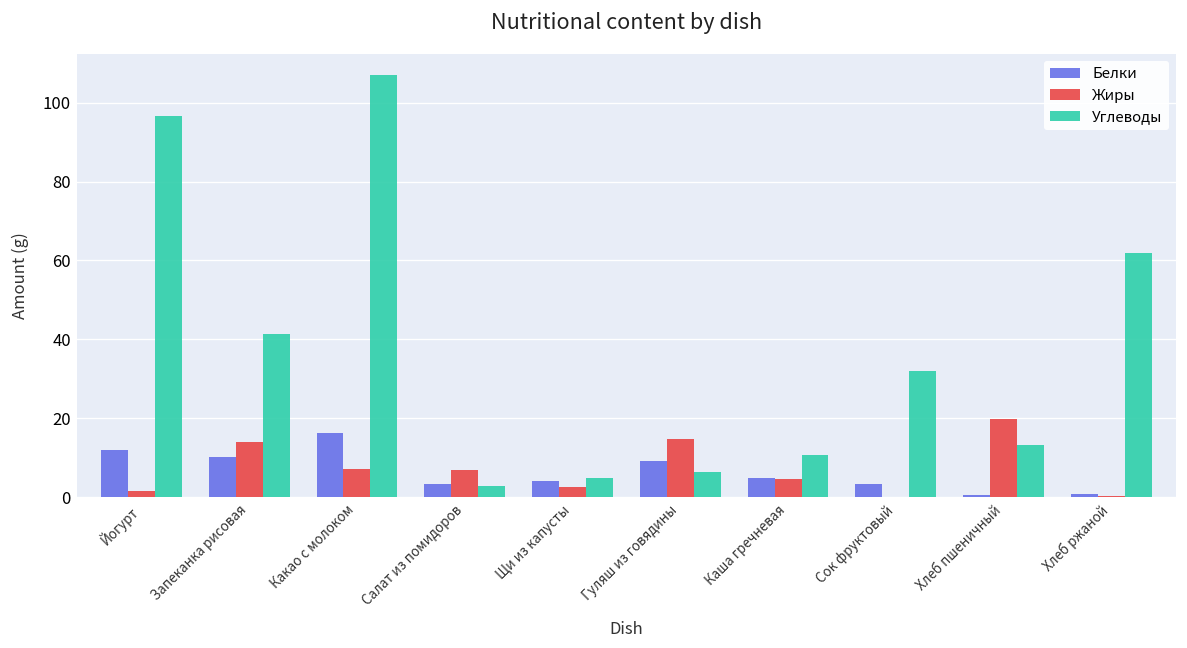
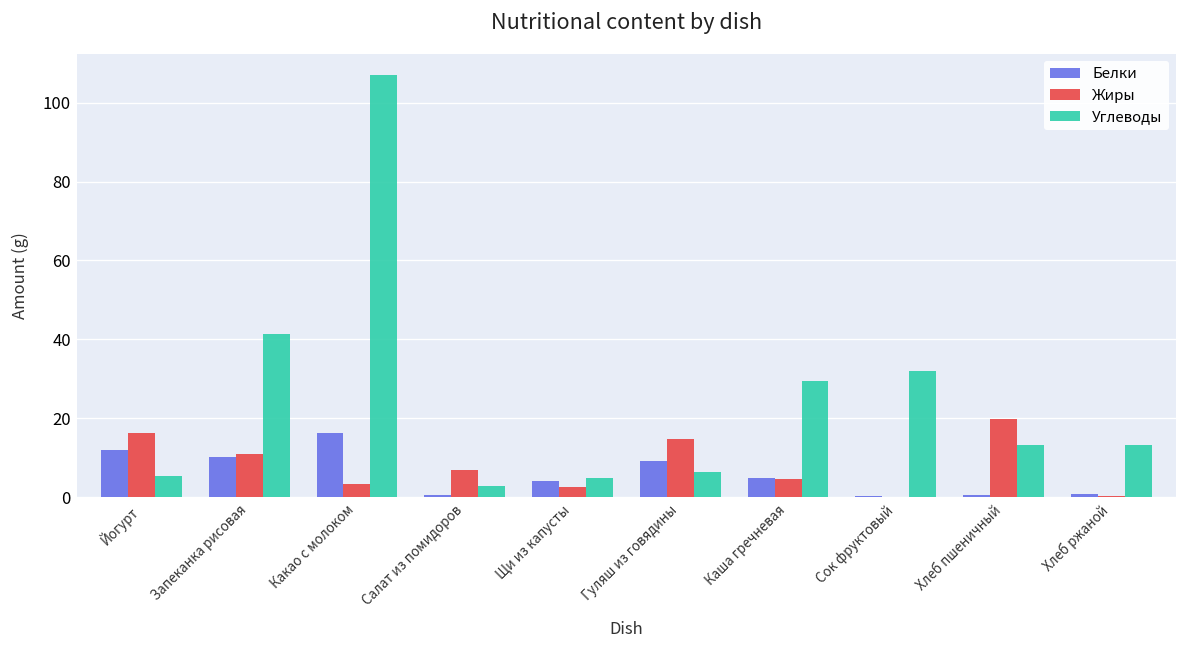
  {
    "Белки": {
      "Йогурт": 12,
      "Запеканка рисовая": 10,
      "Какао с молоком": 16,
-     "Салат из помидоров": 3,
+     "Салат из помидоров": 1,
      "Щи из капусты": 4,
      "Гуляш из говядины": 9,
      "Каша гречневая": 5,
-     "Сок фруктовый": 3,
+     "Сок фруктовый": 0,
      "Хлеб ржаной": 1
    },
    "Жиры": {
-     "Йогурт": 2,
-     "Запеканка рисовая": 14,
-     "Какао с молоком": 7,
+     "Йогурт": 16,
+     "Запеканка рисовая": 11,
+     "Какао с молоком": 3,
      "Салат из помидоров": 7,
      "Щи из капусты": 3,
      "Гуляш из говядины": 15,
      "Каша гречневая": 5,
      "Сок фруктовый": 0,
      "Хлеб пшеничный": 20
    },
    "Углеводы": {
-     "Йогурт": 97,
+     "Йогурт": 6,
      "Запеканка рисовая": 41,
      "Какао с молоком": 107,
      "Салат из помидоров": 3,
      "Щи из капусты": 5,
      "Гуляш из говядины": 6,
-     "Каша гречневая": 11,
+     "Каша гречневая": 30,
      "Сок фруктовый": 32,
      "Хлеб пшеничный": 13,
-     "Хлеб ржаной": 62
+     "Хлеб ржаной": 13
    }
  }
